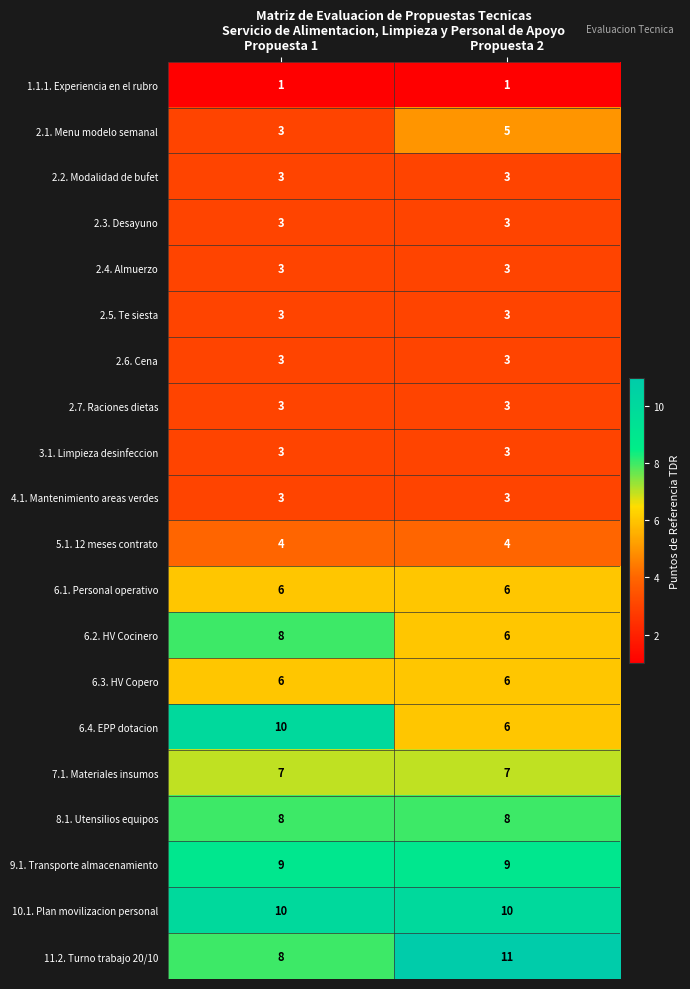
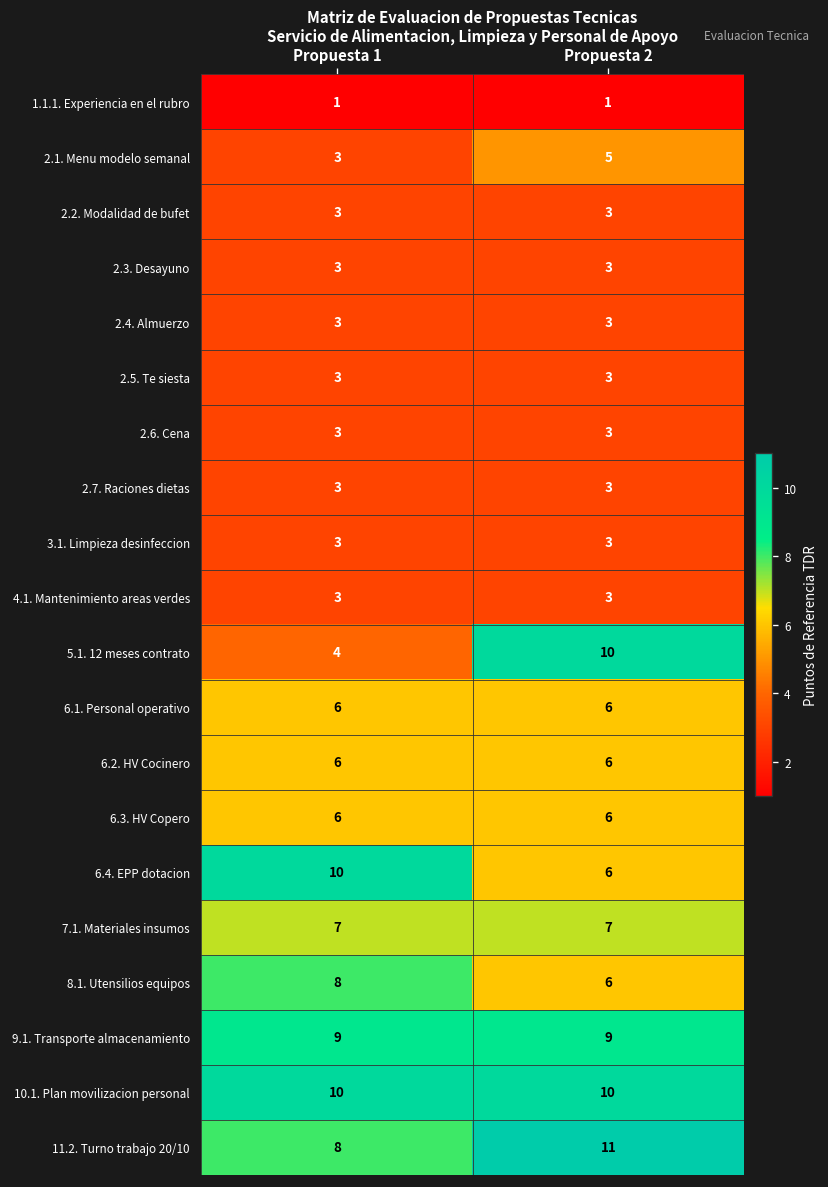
  {
    "1.1.1. Experiencia en el rubro": {
      "Propuesta 1": 1,
      "Propuesta 2": 1
    },
    "2.1. Menu modelo semanal": {
      "Propuesta 1": 3,
      "Propuesta 2": 5
    },
    "2.2. Modalidad de bufet": {
      "Propuesta 1": 3,
      "Propuesta 2": 3
    },
    "2.3. Desayuno": {
      "Propuesta 1": 3,
      "Propuesta 2": 3
    },
    "2.4. Almuerzo": {
      "Propuesta 1": 3,
      "Propuesta 2": 3
    },
    "2.5. Te siesta": {
      "Propuesta 1": 3,
      "Propuesta 2": 3
    },
    "2.6. Cena": {
      "Propuesta 1": 3,
      "Propuesta 2": 3
    },
    "2.7. Raciones dietas": {
      "Propuesta 1": 3,
      "Propuesta 2": 3
    },
    "3.1. Limpieza desinfeccion": {
      "Propuesta 1": 3,
      "Propuesta 2": 3
    },
    "4.1. Mantenimiento areas verdes": {
      "Propuesta 1": 3,
      "Propuesta 2": 3
    },
    "5.1. 12 meses contrato": {
      "Propuesta 1": 4,
-     "Propuesta 2": 4
+     "Propuesta 2": 10
    },
    "6.1. Personal operativo": {
      "Propuesta 1": 6,
      "Propuesta 2": 6
    },
    "6.2. HV Cocinero": {
-     "Propuesta 1": 8,
+     "Propuesta 1": 6,
      "Propuesta 2": 6
    },
    "6.3. HV Copero": {
      "Propuesta 1": 6,
      "Propuesta 2": 6
    },
    "6.4. EPP dotacion": {
      "Propuesta 1": 10,
      "Propuesta 2": 6
    },
    "7.1. Materiales insumos": {
      "Propuesta 1": 7,
      "Propuesta 2": 7
    },
    "8.1. Utensilios equipos": {
      "Propuesta 1": 8,
-     "Propuesta 2": 8
+     "Propuesta 2": 6
    },
    "9.1. Transporte almacenamiento": {
      "Propuesta 1": 9,
      "Propuesta 2": 9
    },
    "10.1. Plan movilizacion personal": {
      "Propuesta 1": 10,
      "Propuesta 2": 10
    },
    "11.2. Turno trabajo 20/10": {
      "Propuesta 1": 8,
      "Propuesta 2": 11
    }
  }
